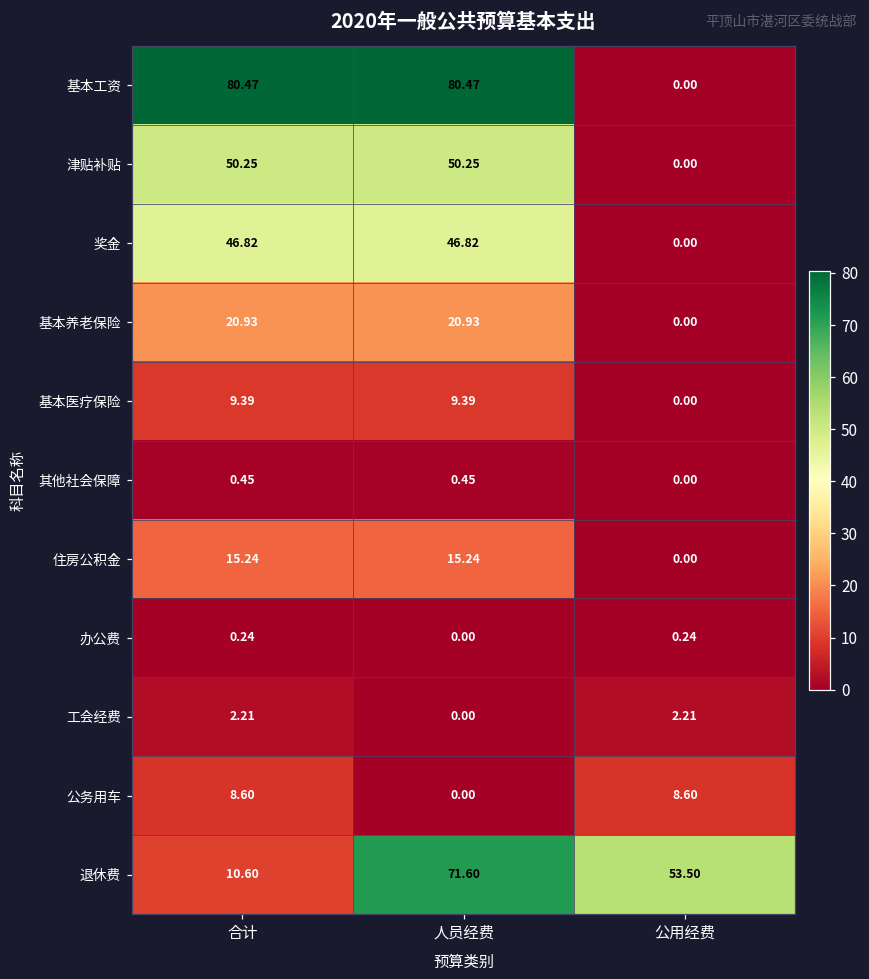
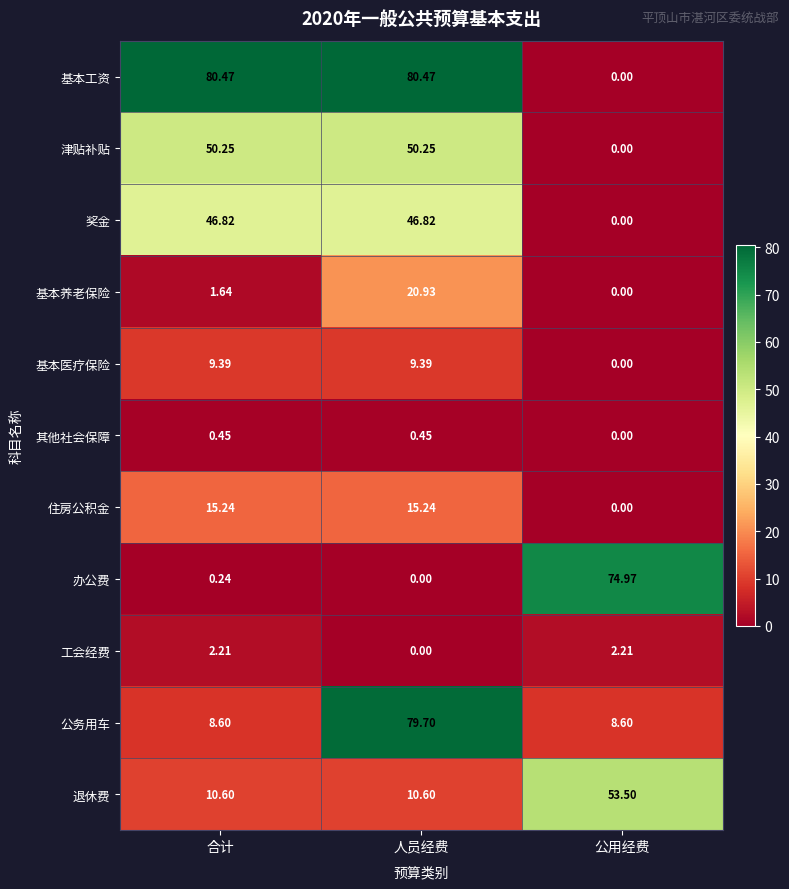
  {
    "基本工资": {
      "合计": 80.47,
      "人员经费": 80.47,
      "公用经费": 0.00
    },
    "津贴补贴": {
      "合计": 50.25,
      "人员经费": 50.25,
      "公用经费": 0.00
    },
    "奖金": {
      "合计": 46.82,
      "人员经费": 46.82,
      "公用经费": 0.00
    },
    "基本养老保险": {
-     "合计": 20.93,
+     "合计": 1.64,
      "人员经费": 20.93,
      "公用经费": 0.00
    },
    "基本医疗保险": {
      "合计": 9.39,
      "人员经费": 9.39,
      "公用经费": 0.00
    },
    "其他社会保障": {
      "合计": 0.45,
      "人员经费": 0.45,
      "公用经费": 0.00
    },
    "住房公积金": {
      "合计": 15.24,
      "人员经费": 15.24,
      "公用经费": 0.00
    },
    "办公费": {
      "合计": 0.24,
      "人员经费": 0.00,
-     "公用经费": 0.24
+     "公用经费": 74.97
    },
    "工会经费": {
      "合计": 2.21,
      "人员经费": 0.00,
      "公用经费": 2.21
    },
    "公务用车": {
      "合计": 8.60,
-     "人员经费": 0.00,
+     "人员经费": 79.70,
      "公用经费": 8.60
    },
    "退休费": {
      "合计": 10.60,
-     "人员经费": 71.60,
+     "人员经费": 10.60,
      "公用经费": 53.50
    }
  }
